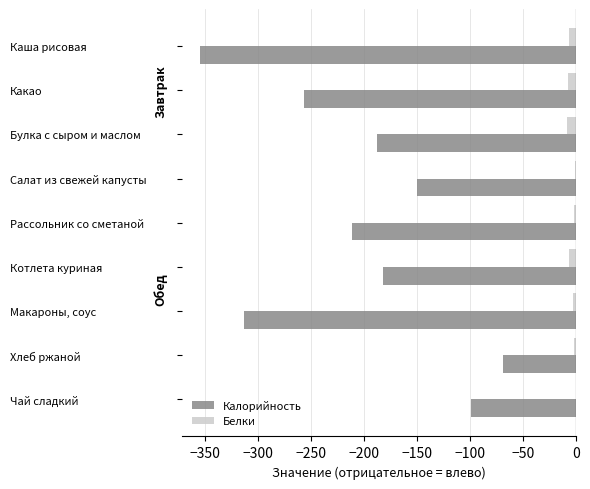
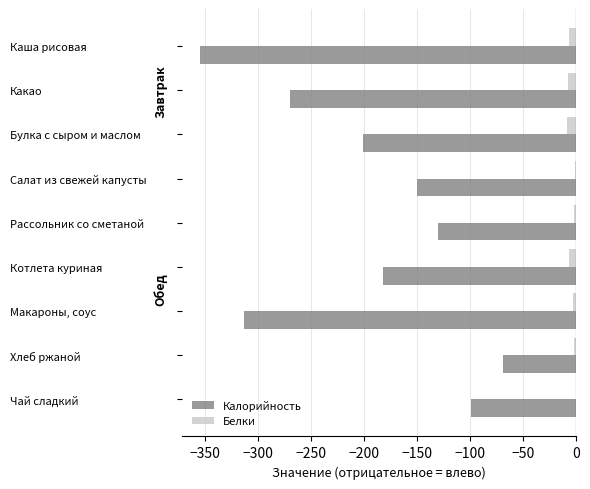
  {
    "Калорийность": {
      "Каша рисовая": -355,
-     "Какао": -257,
-     "Булка с сыром и маслом": -188,
+     "Какао": -270,
+     "Булка с сыром и маслом": -202,
      "Салат из свежей капусты": -150,
-     "Рассольник со сметаной": -212,
+     "Рассольник со сметаной": -131,
      "Котлета куриная": -182,
      "Макароны, соус": -313,
      "Хлеб ржаной": -69,
      "Чай сладкий": -99
    },
    "Белки": {
      "Каша рисовая": -6,
      "Какао": -7,
      "Булка с сыром и маслом": -8,
      "Котлета куриная": -7,
      "Макароны, соус": -3
    }
  }
